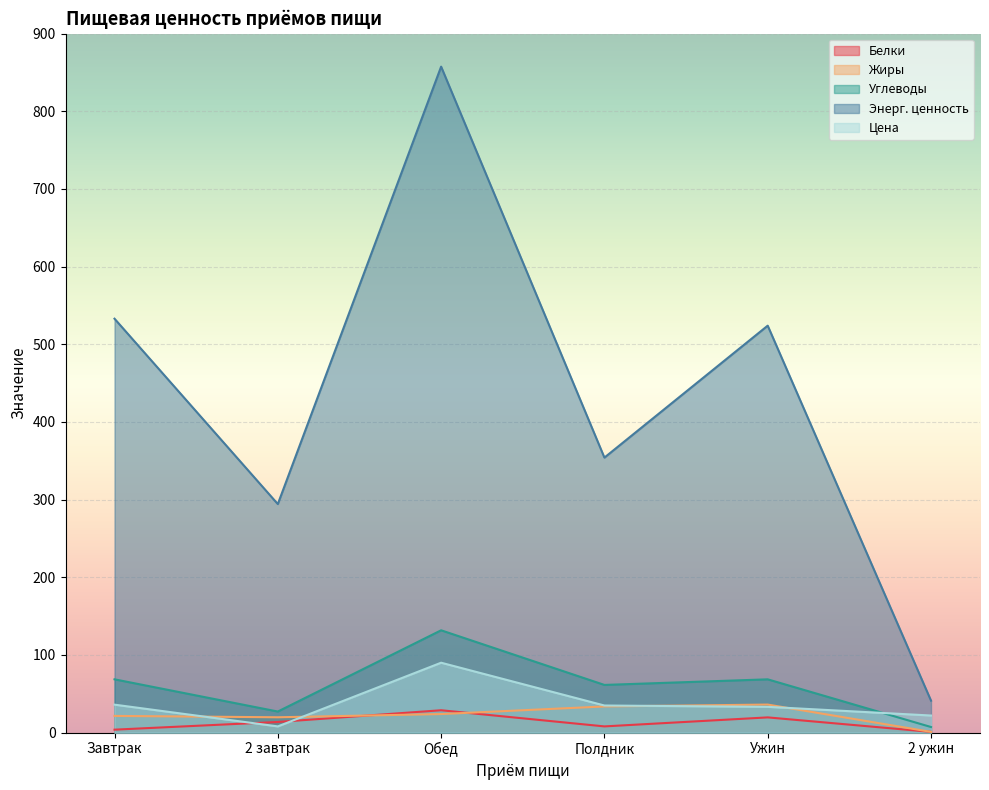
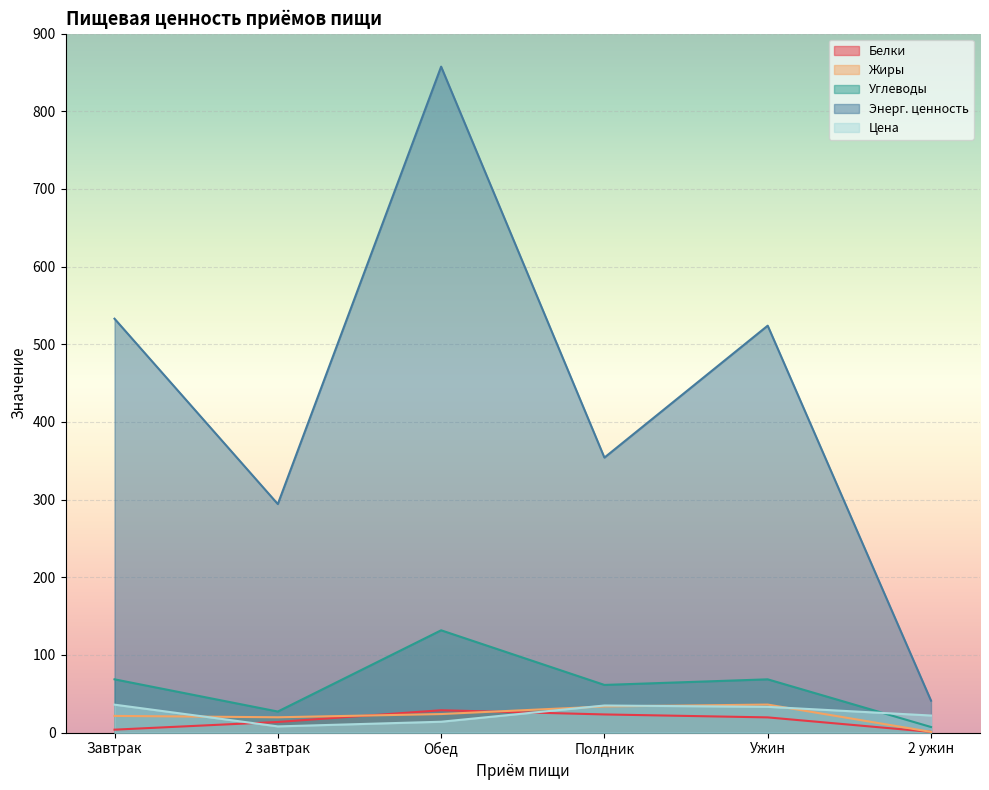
  {
    "Белки": {
      "Завтрак": 0,
      "2 завтрак": 10,
      "Обед": 30,
-     "Полдник": 10,
+     "Полдник": 20,
      "Ужин": 20
    },
    "Жиры": {
      "Завтрак": 20,
      "2 завтрак": 20,
      "Обед": 20
    },
    "Цена": {
      "Завтрак": 40,
      "2 завтрак": 10,
-     "Обед": 90,
+     "Обед": 10,
      "2 ужин": 20
    }
  }
